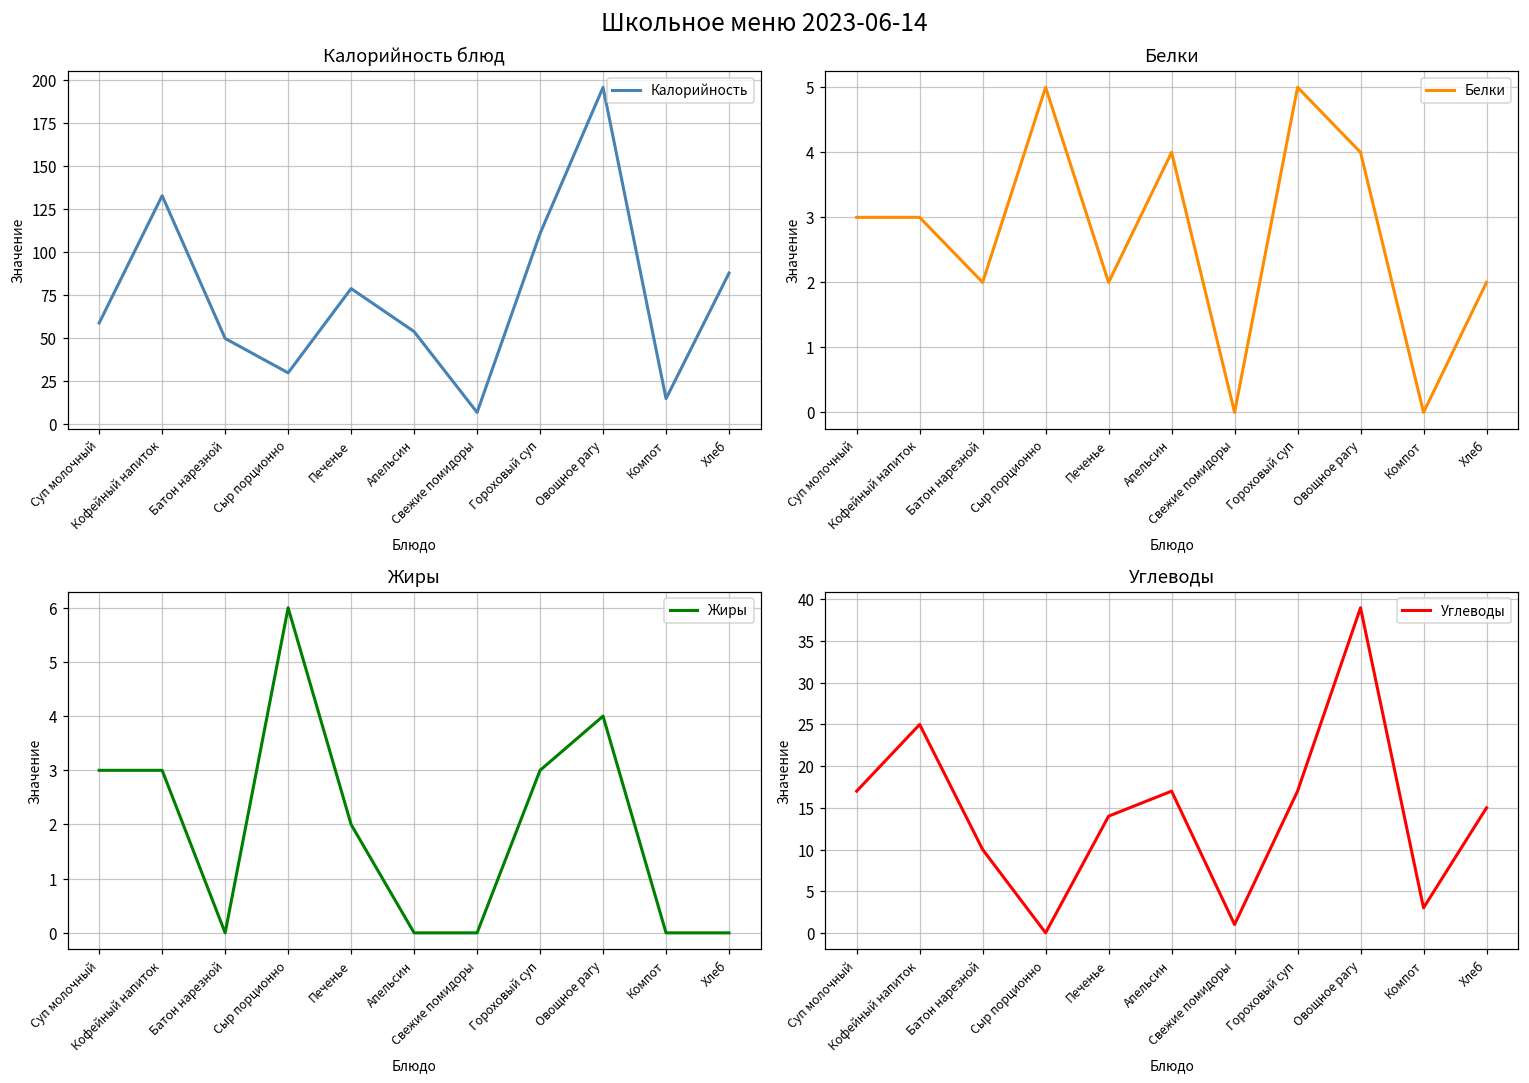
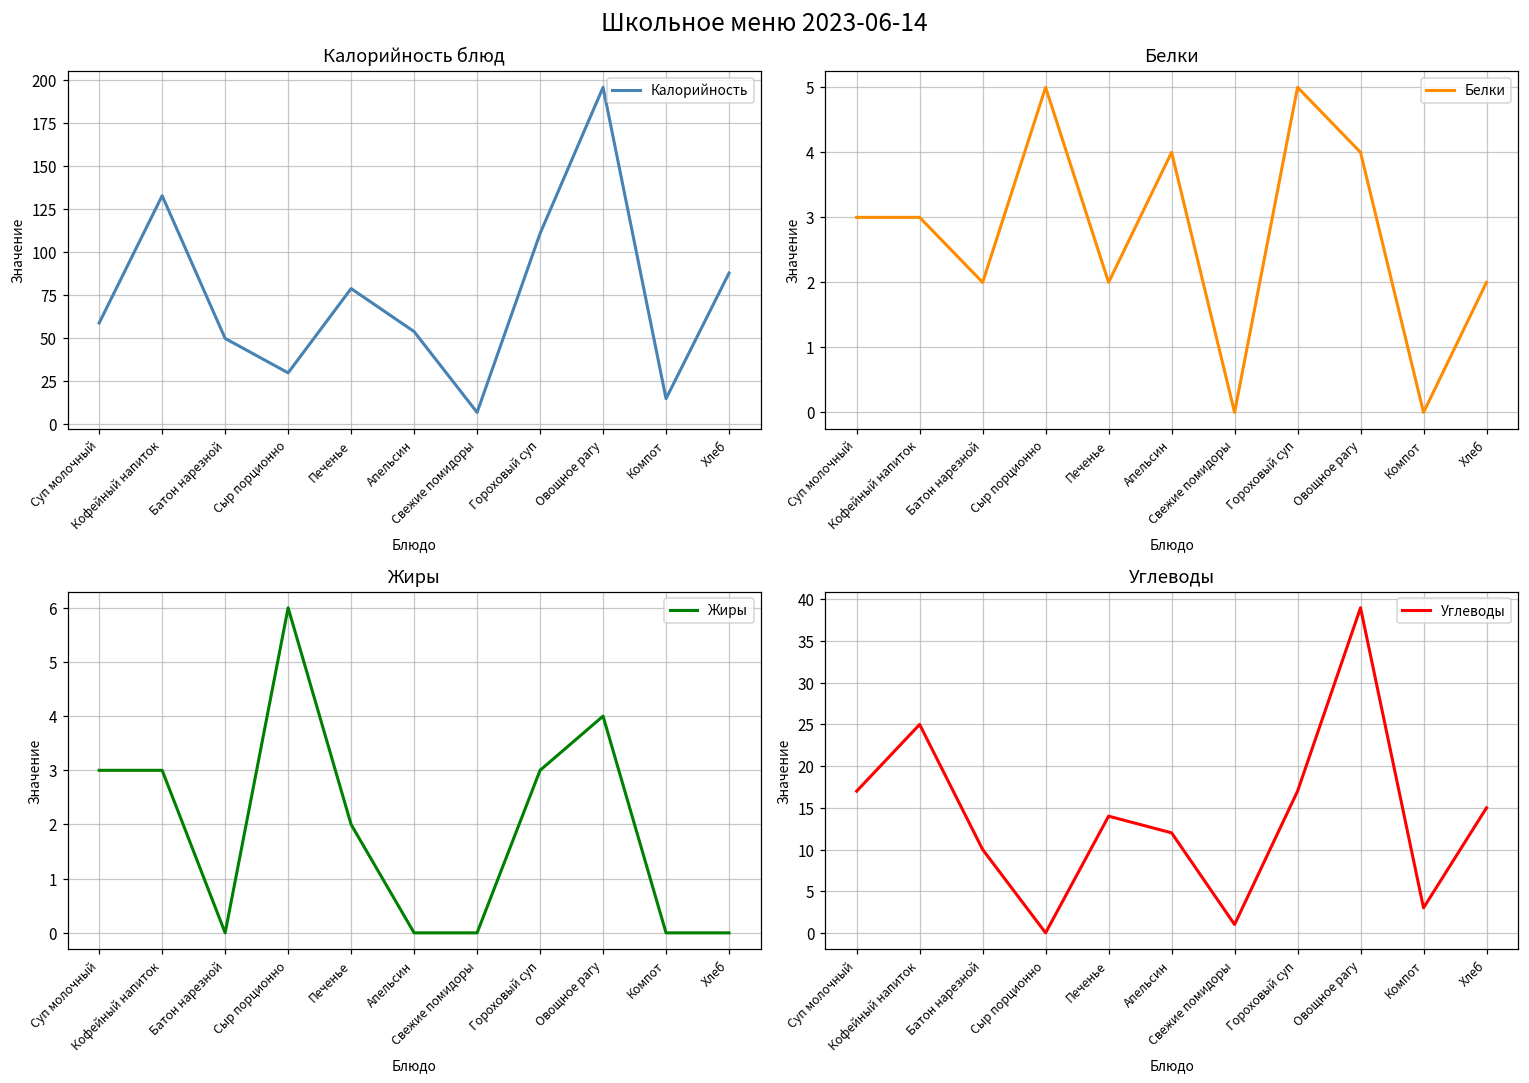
  {
    "Калорийность блюд": {
      "Суп молочный": 59,
      "Кофейный напиток": 133,
      "Батон нарезной": 50,
      "Сыр порционно": 30,
      "Печенье": 79,
      "Апельсин": 54,
      "Свежие помидоры": 7,
      "Гороховый суп": 111,
      "Овощное рагу": 196,
      "Компот": 15,
      "Хлеб": 88
    },
    "Белки": {
      "Суп молочный": 3.0,
      "Кофейный напиток": 3.0,
      "Батон нарезной": 2.0,
      "Сыр порционно": 5.0,
      "Печенье": 2.0,
      "Апельсин": 4.0,
      "Свежие помидоры": 0.0,
      "Гороховый суп": 5.0,
      "Овощное рагу": 4.0,
      "Компот": 0.0,
      "Хлеб": 2.0
    },
    "Жиры": {
      "Суп молочный": 3.0,
      "Кофейный напиток": 3.0,
      "Батон нарезной": 0.0,
      "Сыр порционно": 6.0,
      "Печенье": 2.0,
      "Апельсин": 0.0,
      "Свежие помидоры": 0.0,
      "Гороховый суп": 3.0,
      "Овощное рагу": 4.0,
      "Компот": 0.0,
      "Хлеб": 0.0
    },
    "Углеводы": {
      "Суп молочный": 17,
      "Кофейный напиток": 25,
      "Батон нарезной": 10,
      "Сыр порционно": 0,
      "Печенье": 14,
-     "Апельсин": 17,
+     "Апельсин": 12,
      "Свежие помидоры": 1,
      "Гороховый суп": 17,
      "Овощное рагу": 39,
      "Компот": 3,
      "Хлеб": 15
    }
  }
